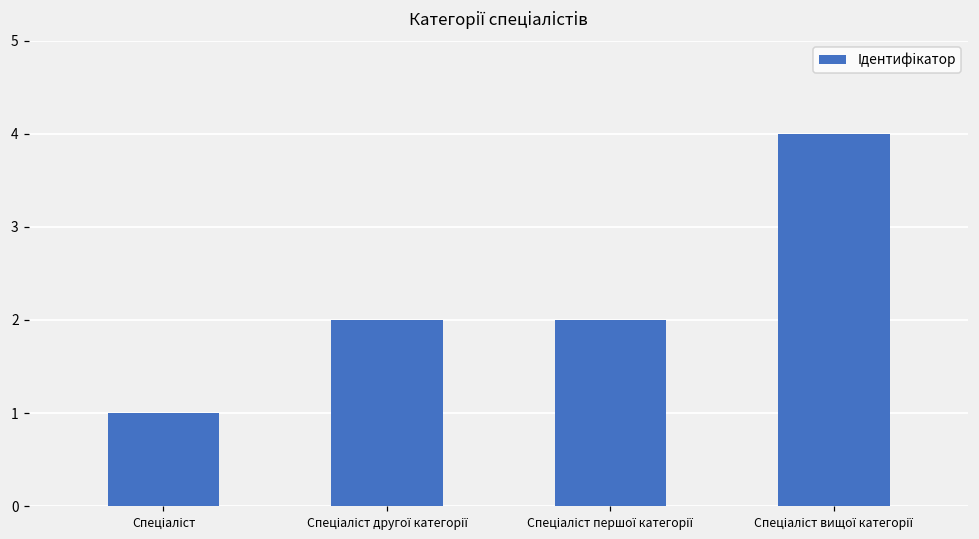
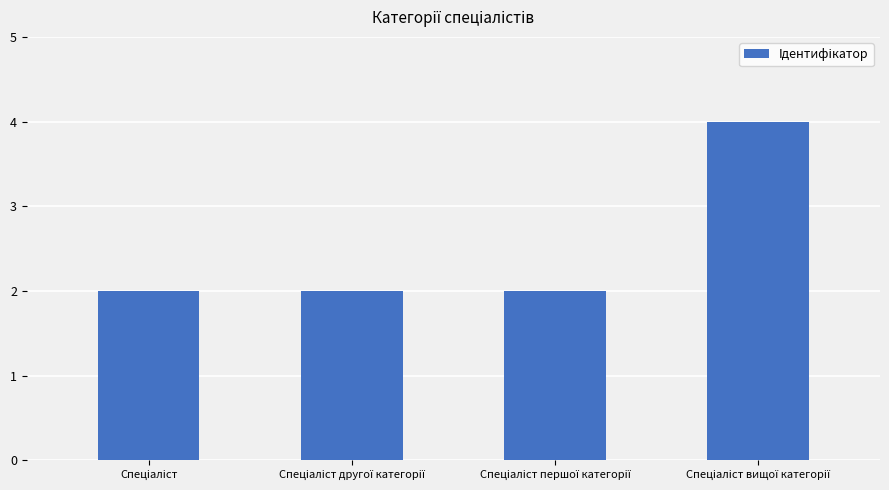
  {
-   "Спеціаліст": 1,
+   "Спеціаліст": 2,
    "Спеціаліст другої категорії": 2,
    "Спеціаліст першої категорії": 2,
    "Спеціаліст вищої категорії": 4
  }
